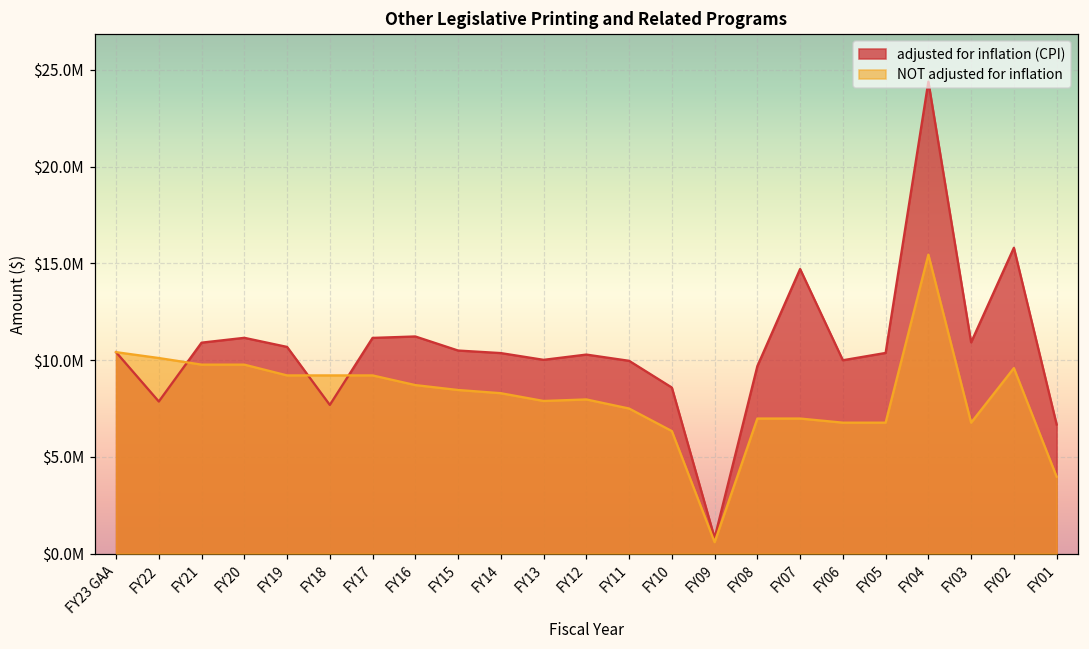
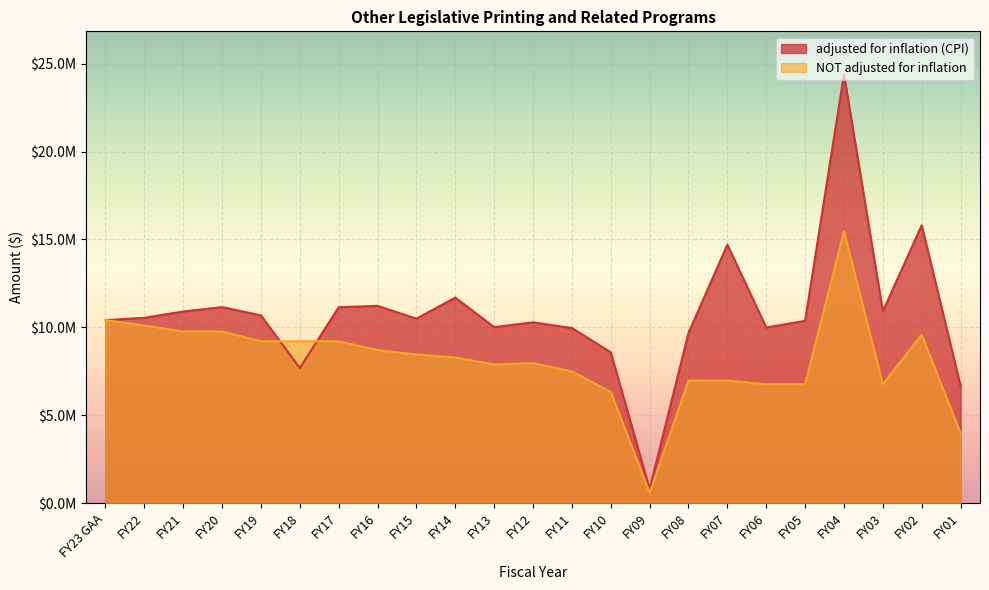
  {
    "adjusted for inflation (CPI)": {
-     "FY22": "$7900000",
+     "FY22": "$10500000",
      "FY21": "$10900000",
      "FY20": "$11200000",
      "FY19": "$10700000",
      "FY18": "$7700000",
      "FY17": "$11100000",
      "FY16": "$11200000",
      "FY15": "$10500000",
-     "FY14": "$10400000",
+     "FY14": "$11700000",
      "FY13": "$10000000",
      "FY12": "$10300000",
      "FY11": "$10000000",
      "FY10": "$8600000",
      "FY09": "$800000",
      "FY08": "$9700000",
      "FY07": "$14700000",
      "FY06": "$10000000",
      "FY05": "$10400000",
      "FY03": "$10900000",
      "FY02": "$15800000",
      "FY01": "$6700000"
    },
    "NOT adjusted for inflation": {
      "FY22": "$10100000",
      "FY21": "$9800000",
      "FY20": "$9800000",
      "FY19": "$9200000",
      "FY18": "$9200000",
      "FY17": "$9200000",
      "FY16": "$8700000",
      "FY15": "$8500000",
      "FY14": "$8300000",
      "FY13": "$7900000",
      "FY12": "$8000000",
      "FY11": "$7500000",
      "FY10": "$6300000",
      "FY09": "$600000",
      "FY08": "$7000000",
      "FY07": "$7000000",
      "FY06": "$6800000",
      "FY05": "$6800000",
      "FY04": "$15500000",
      "FY03": "$6800000",
      "FY02": "$9600000",
      "FY01": "$4000000"
    }
  }
